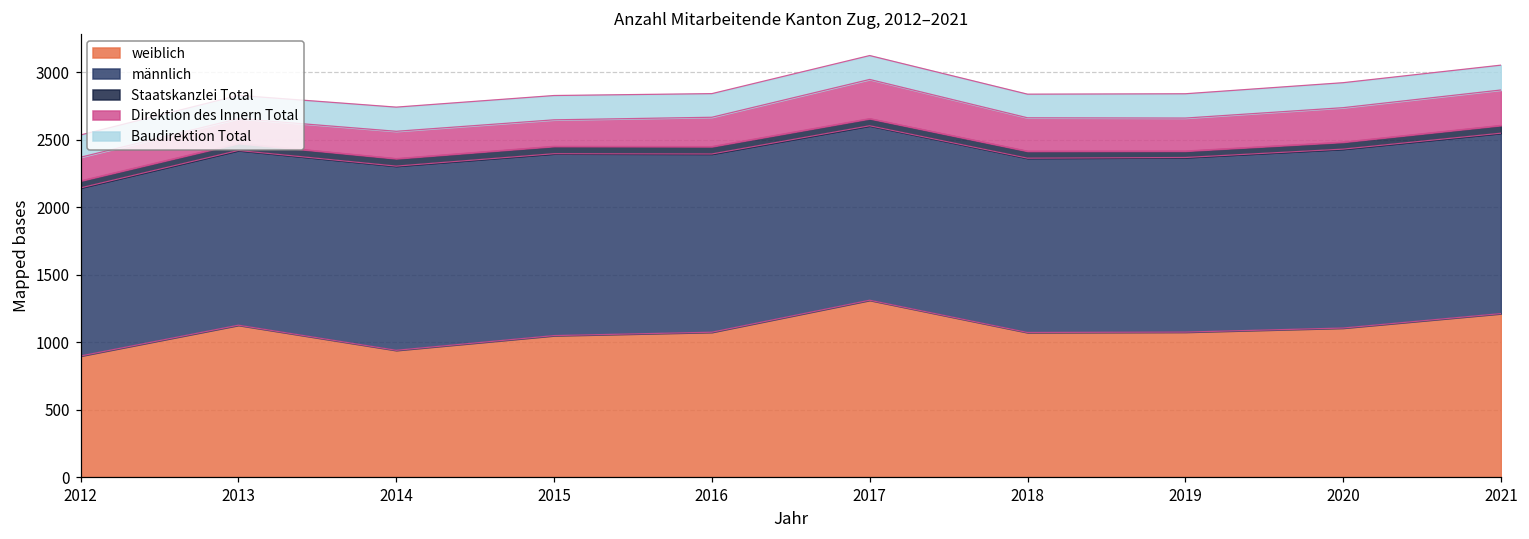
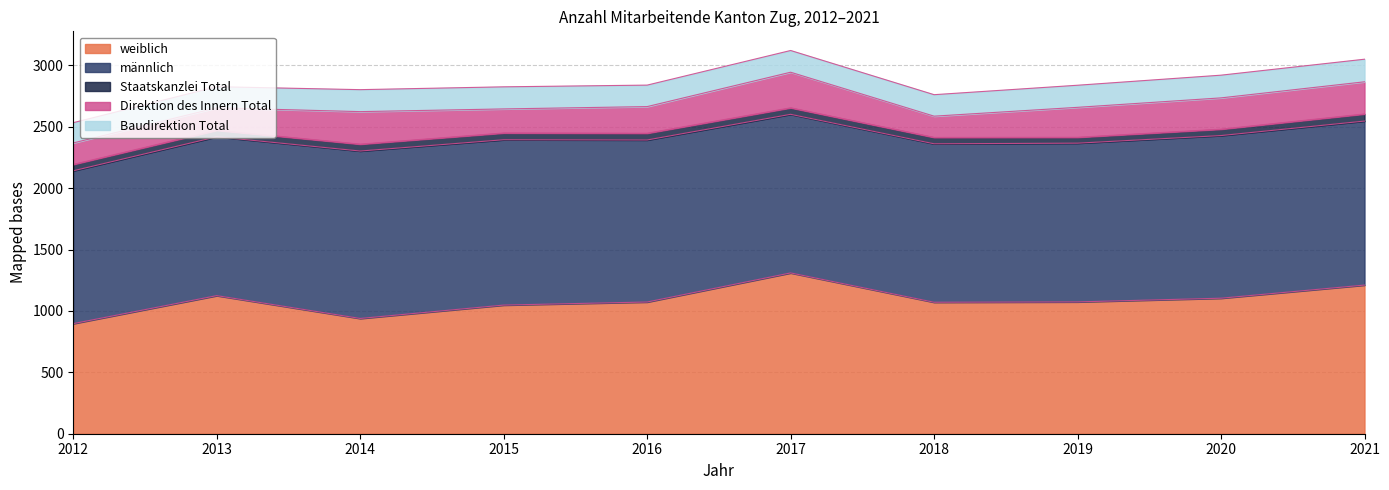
  {
    "weiblich": {
      "2012": 900,
      "2013": 1130,
      "2014": 940,
      "2015": 1050,
      "2016": 1070,
      "2017": 1310,
      "2018": 1070,
      "2019": 1070,
      "2020": 1100,
      "2021": 1210
    },
    "Direktion des Innern Total": {
      "2012": 180,
-     "2014": 200,
+     "2014": 270,
      "2015": 200,
      "2016": 220,
      "2017": 290,
-     "2018": 250,
+     "2018": 170,
      "2019": 240,
      "2020": 260,
      "2021": 260
    },
    "Baudirektion Total": {
      "2012": 170,
      "2014": 180,
      "2015": 180,
      "2016": 180,
      "2017": 180,
      "2018": 180,
      "2019": 180,
      "2020": 190,
      "2021": 180
    }
  }
